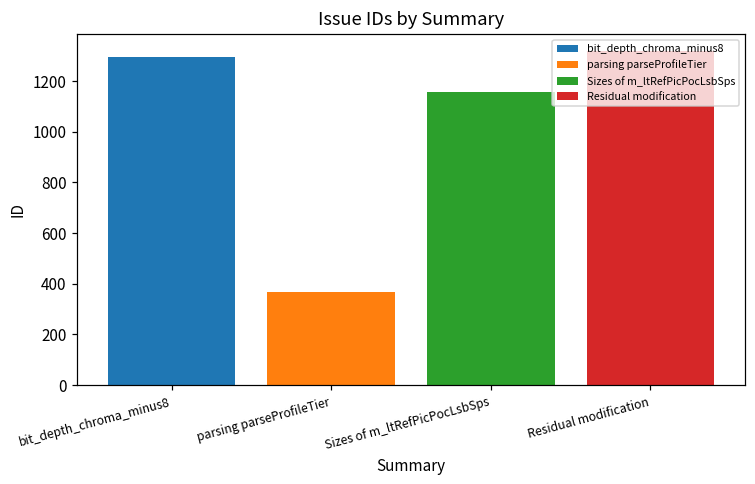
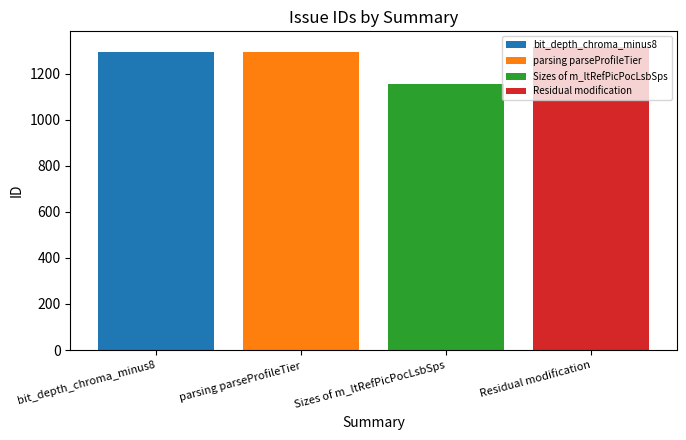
  {
    "bit_depth_chroma_minus8": 1300,
-   "parsing parseProfileTier": 370,
+   "parsing parseProfileTier": 1300,
    "Sizes of m_ltRefPicPocLsbSps": 1160
  }
